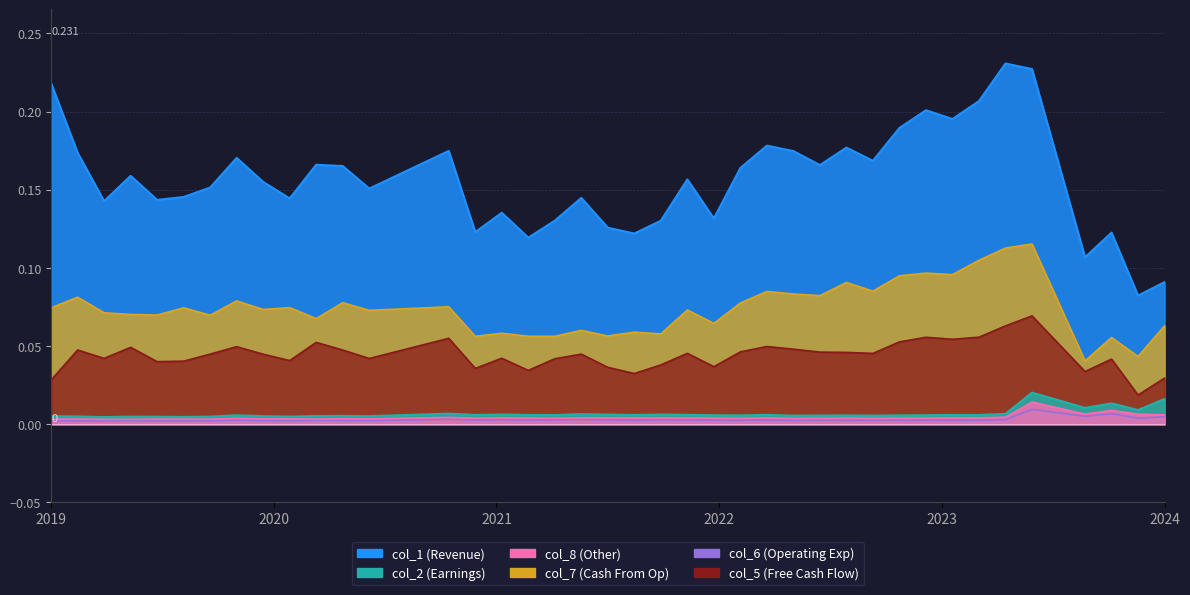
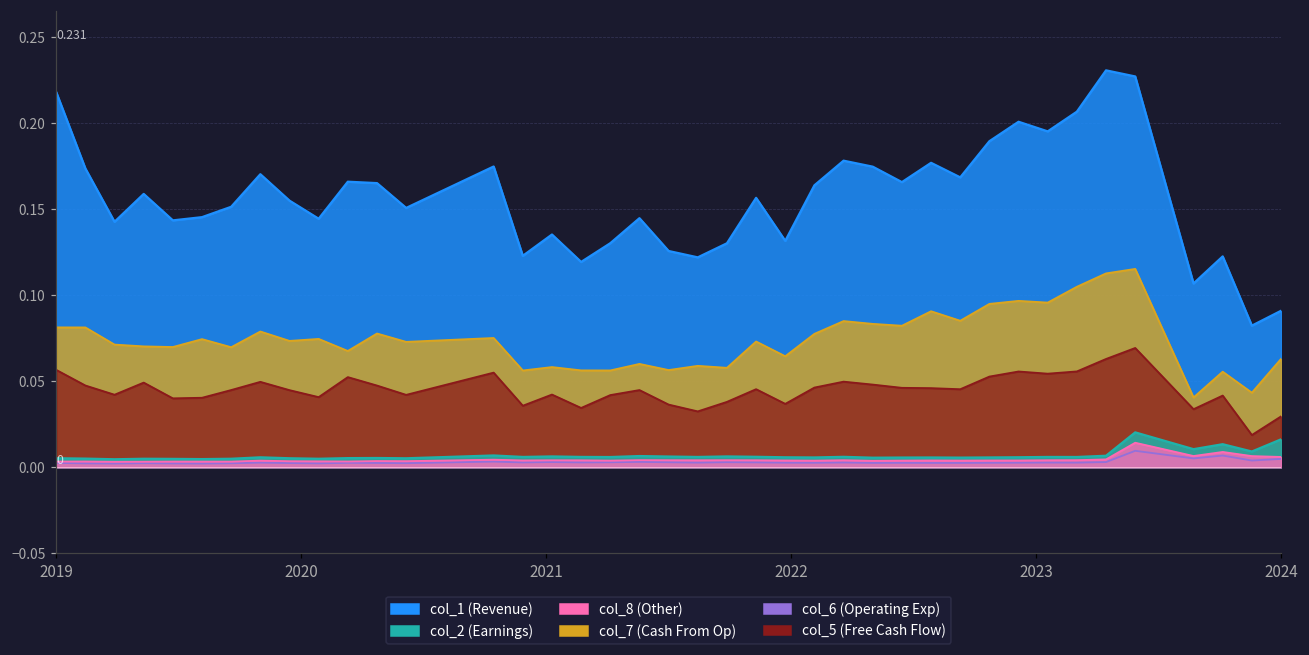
  {
    "col_1 (Revenue)": {
      "2019": 0.218,
      "2024": 0.091
    },
    "col_7 (Cash From Op)": {
-     "2019": 0.075,
+     "2019": 0.081,
      "2024": 0.063
    },
    "col_5 (Free Cash Flow)": {
-     "2019": 0.028,
+     "2019": 0.057,
      "2024": 0.030
    },
    "col_2 (Earnings)": {
      "2024": 0.016
    }
  }
